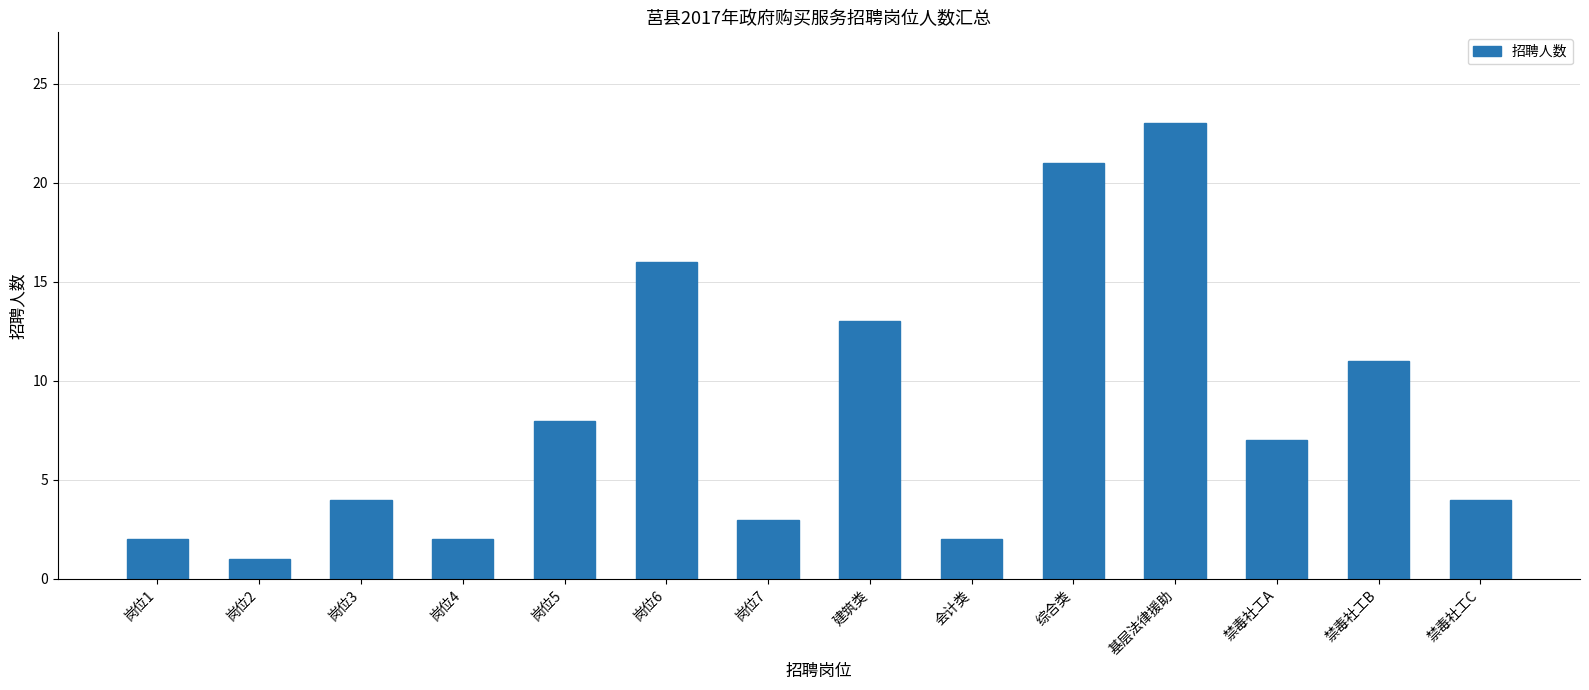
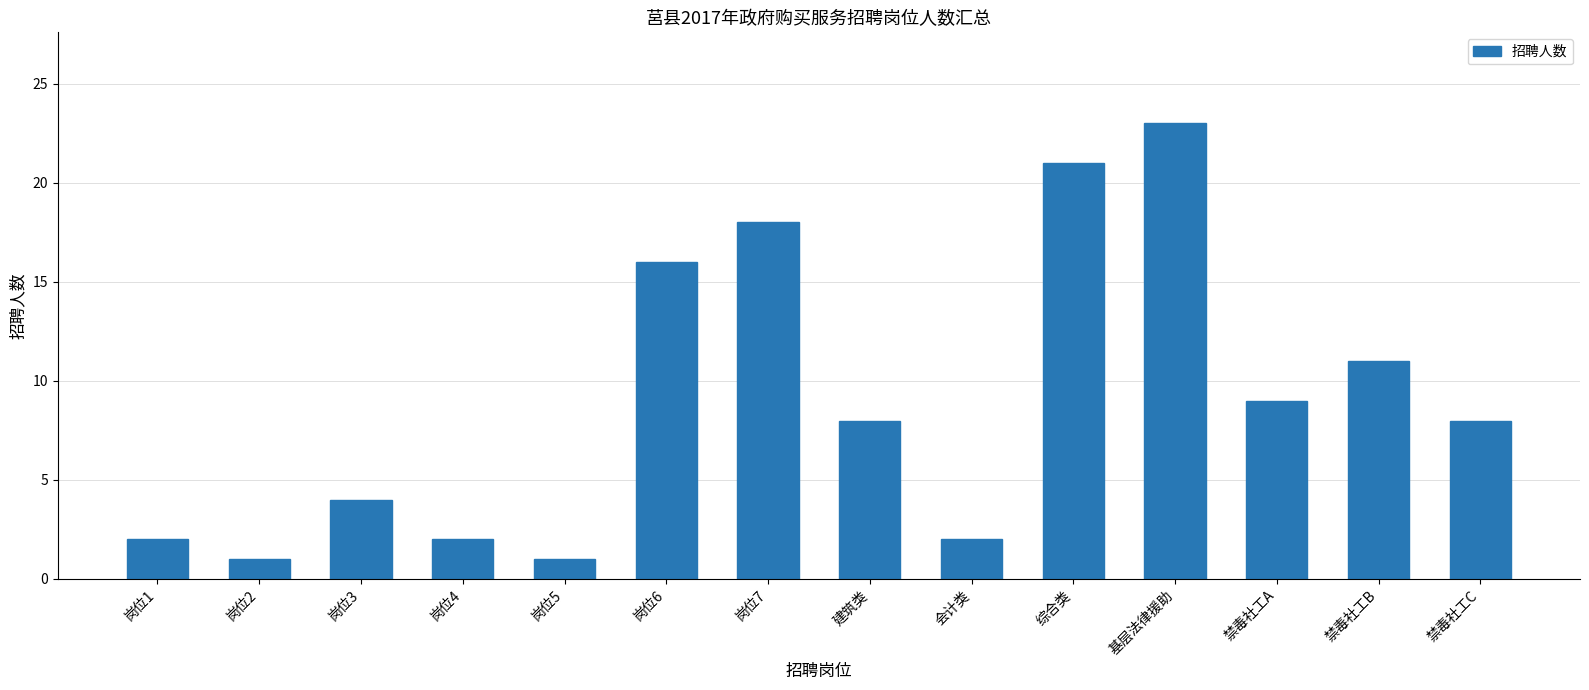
  {
    "岗位1": 2,
    "岗位2": 1,
    "岗位3": 4,
    "岗位4": 2,
-   "岗位5": 8,
+   "岗位5": 1,
    "岗位6": 16,
-   "岗位7": 3,
-   "建筑类": 13,
+   "岗位7": 18,
+   "建筑类": 8,
    "会计类": 2,
    "综合类": 21,
    "基层法律援助": 23,
-   "禁毒社工A": 7,
+   "禁毒社工A": 9,
    "禁毒社工B": 11,
-   "禁毒社工C": 4
+   "禁毒社工C": 8
  }
